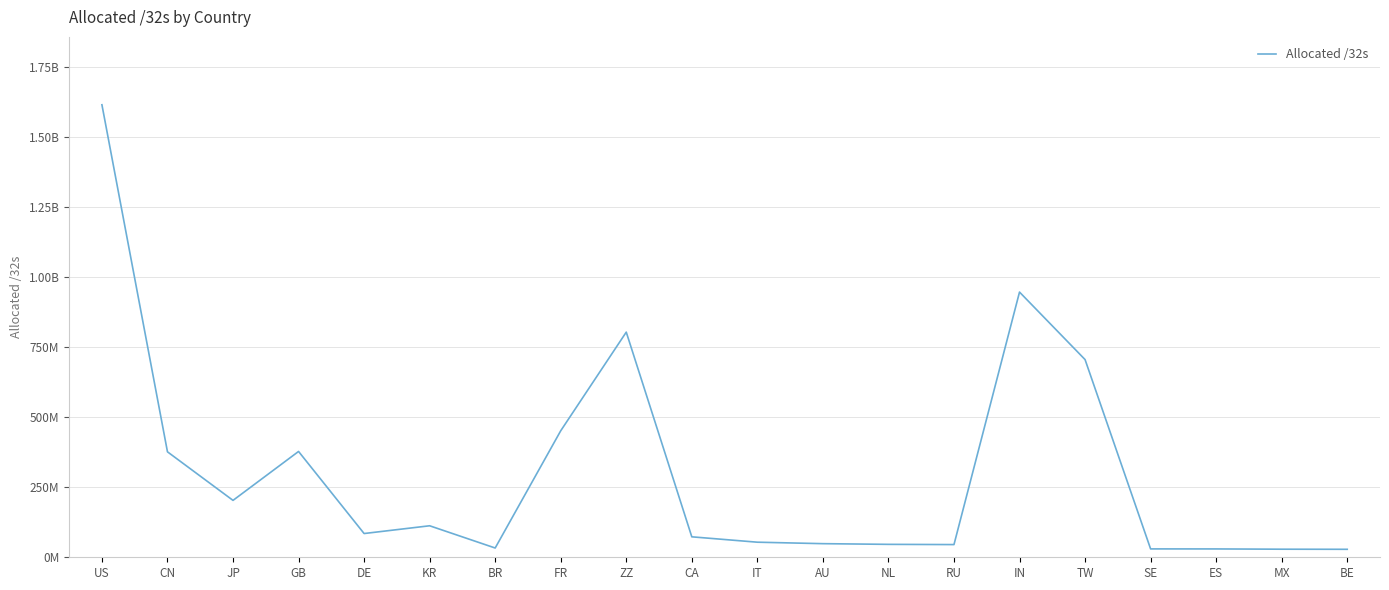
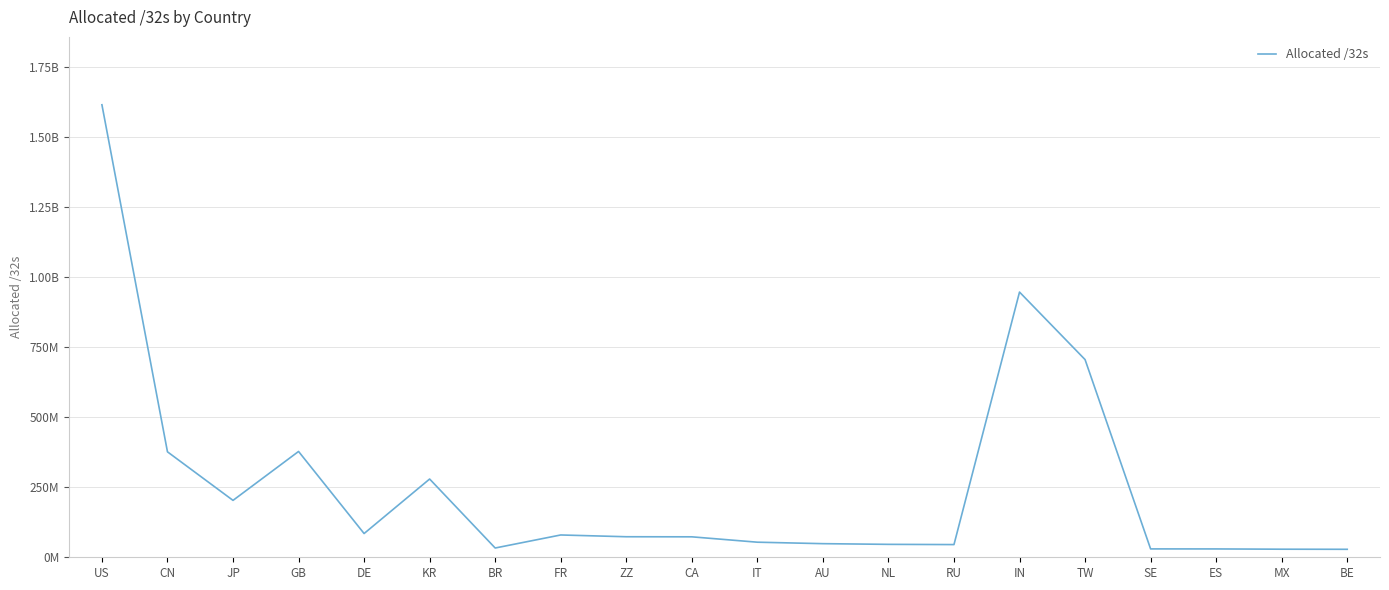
  {
    "US": 1610000000,
    "CN": 380000000,
    "JP": 200000000,
    "GB": 380000000,
    "DE": 80000000,
-   "KR": 110000000,
+   "KR": 280000000,
    "BR": 30000000,
-   "FR": 450000000,
-   "ZZ": 800000000,
+   "FR": 80000000,
+   "ZZ": 70000000,
    "CA": 70000000,
    "IT": 50000000,
    "AU": 50000000,
    "NL": 50000000,
    "RU": 50000000,
    "IN": 950000000,
    "TW": 710000000,
    "SE": 30000000,
    "ES": 30000000,
    "MX": 30000000,
    "BE": 30000000
  }
